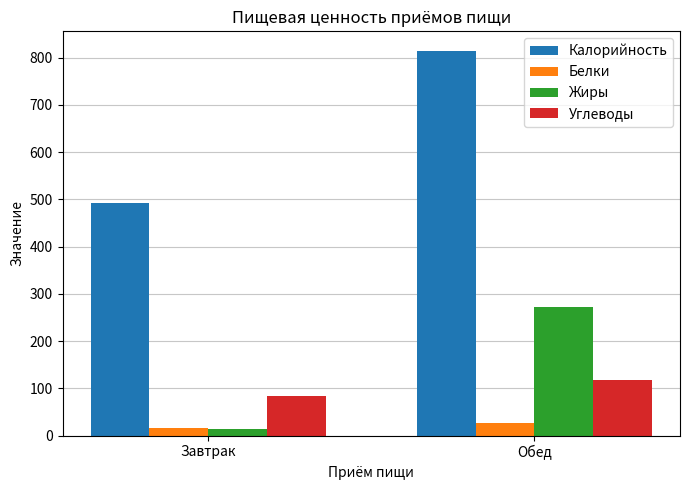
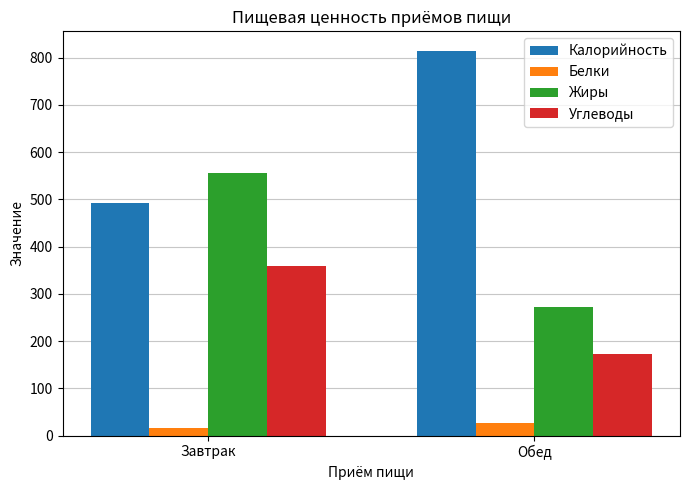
  {
    "Калорийность": {
      "Завтрак": 490,
      "Обед": 810
    },
    "Белки": {
      "Завтрак": 20,
      "Обед": 30
    },
    "Жиры": {
-     "Завтрак": 10,
+     "Завтрак": 560,
      "Обед": 270
    },
    "Углеводы": {
-     "Завтрак": 80,
-     "Обед": 120
+     "Завтрак": 360,
+     "Обед": 170
    }
  }
